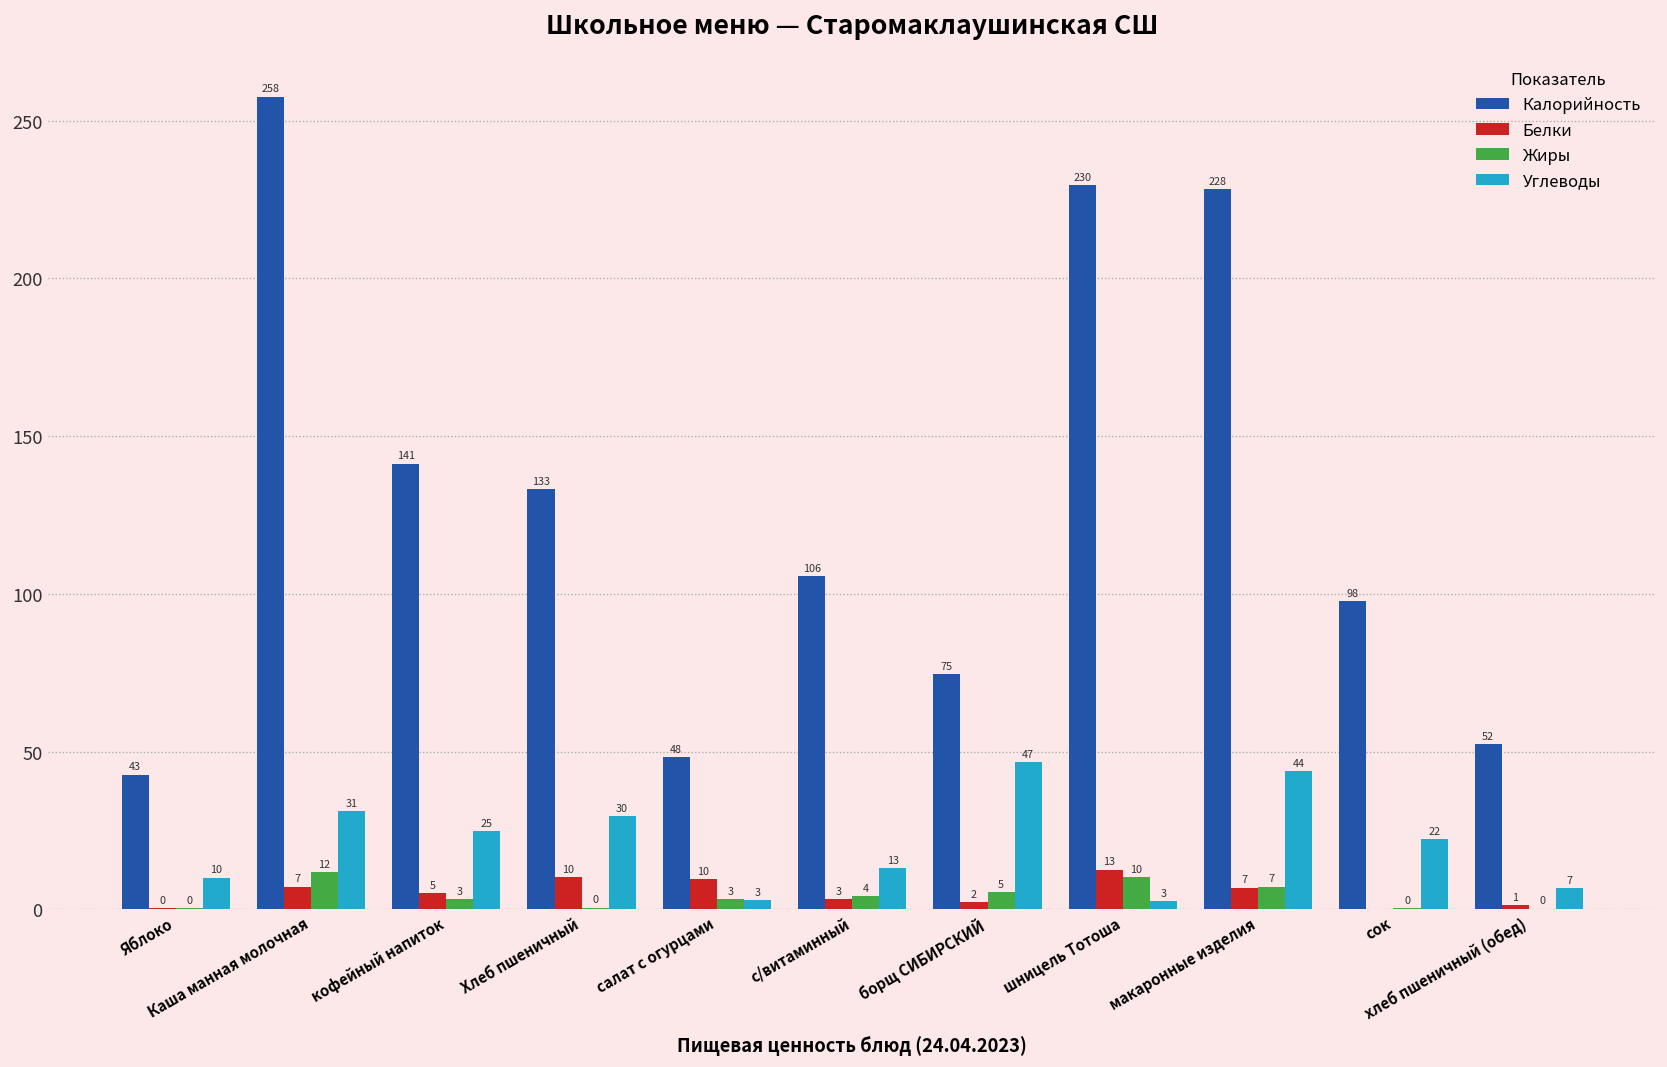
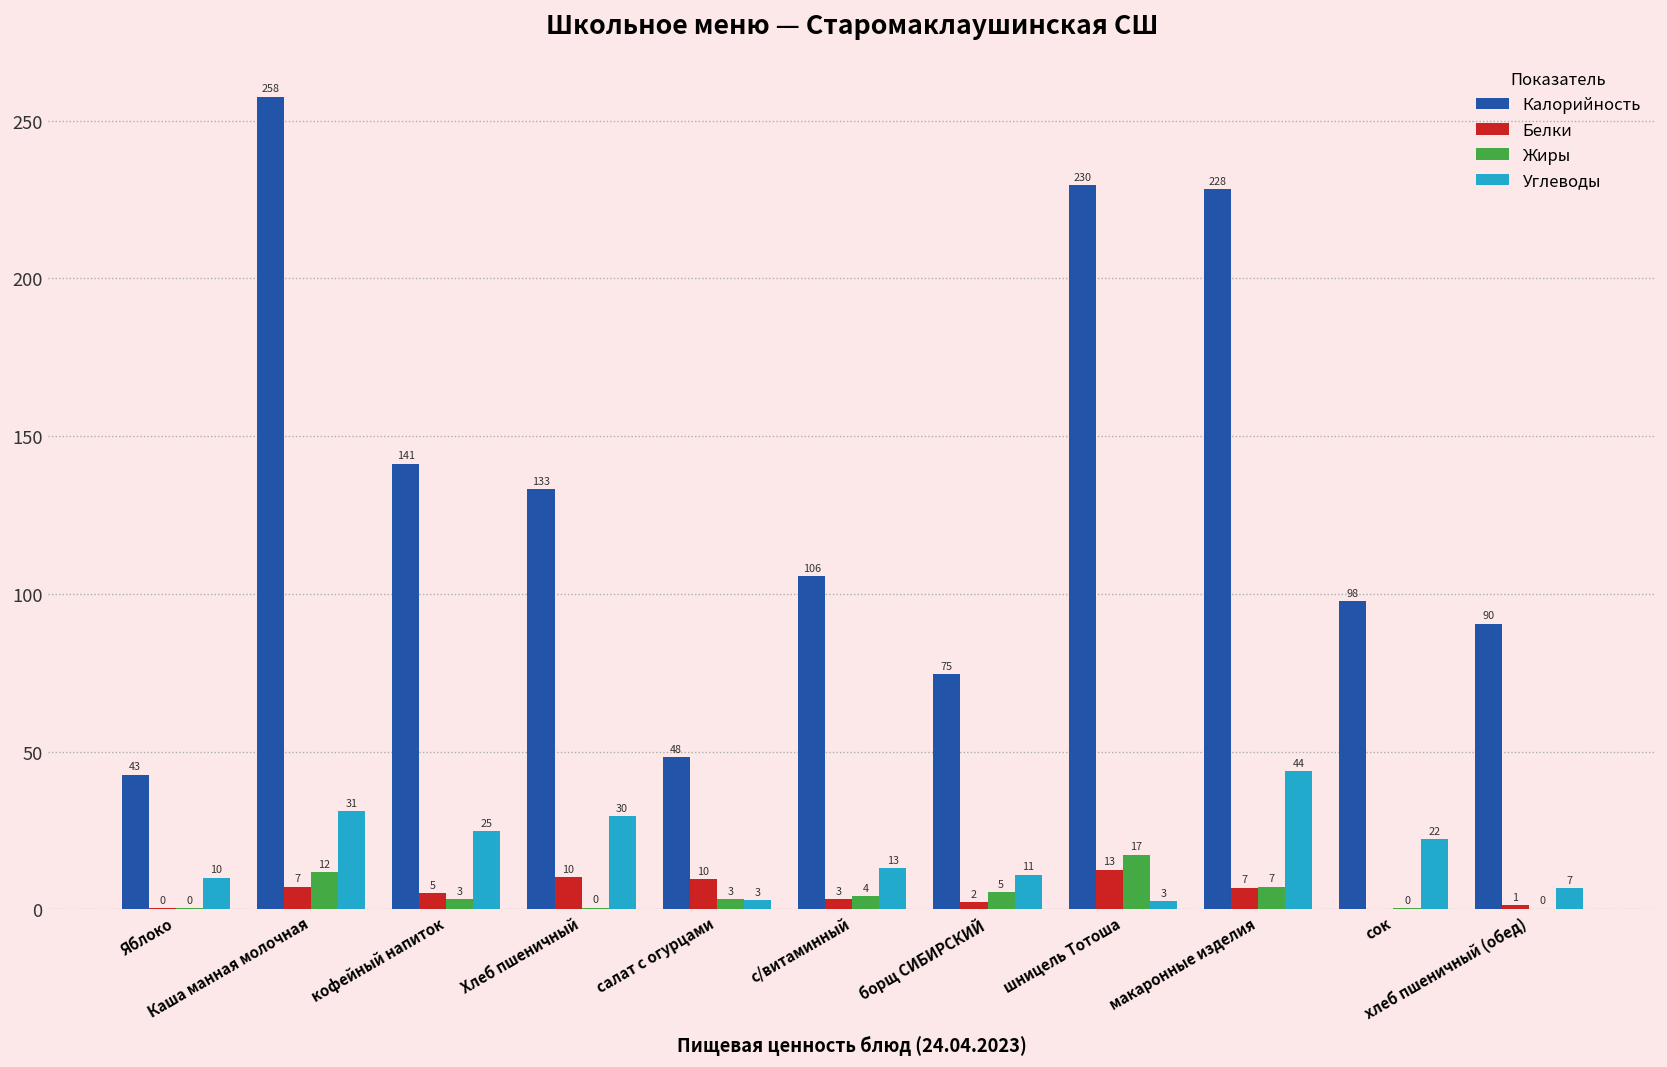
  {
    "Калорийность": {
      "Яблоко": 43,
      "Каша манная молочная": 258,
      "кофейный напиток": 141,
      "Хлеб пшеничный": 133,
      "салат с огурцами": 48,
      "с/витаминный": 106,
      "борщ СИБИРСКИЙ": 75,
      "шницель Тотоша": 230,
      "макаронные изделия": 228,
      "сок": 98,
-     "хлеб пшеничный (обед)": 52
+     "хлеб пшеничный (обед)": 90
    },
    "Белки": {
      "Яблоко": 0,
      "Каша манная молочная": 7,
      "кофейный напиток": 5,
      "Хлеб пшеничный": 10,
      "салат с огурцами": 10,
      "с/витаминный": 3,
      "борщ СИБИРСКИЙ": 2,
      "шницель Тотоша": 13,
      "макаронные изделия": 7,
      "хлеб пшеничный (обед)": 1
    },
    "Жиры": {
      "Яблоко": 0,
      "Каша манная молочная": 12,
      "кофейный напиток": 3,
      "Хлеб пшеничный": 0,
      "салат с огурцами": 3,
      "с/витаминный": 4,
      "борщ СИБИРСКИЙ": 5,
-     "шницель Тотоша": 10,
+     "шницель Тотоша": 17,
      "макаронные изделия": 7,
      "сок": 0,
      "хлеб пшеничный (обед)": 0
    },
    "Углеводы": {
      "Яблоко": 10,
      "Каша манная молочная": 31,
      "кофейный напиток": 25,
      "Хлеб пшеничный": 30,
      "салат с огурцами": 3,
      "с/витаминный": 13,
-     "борщ СИБИРСКИЙ": 47,
+     "борщ СИБИРСКИЙ": 11,
      "шницель Тотоша": 3,
      "макаронные изделия": 44,
      "сок": 22,
      "хлеб пшеничный (обед)": 7
    }
  }
